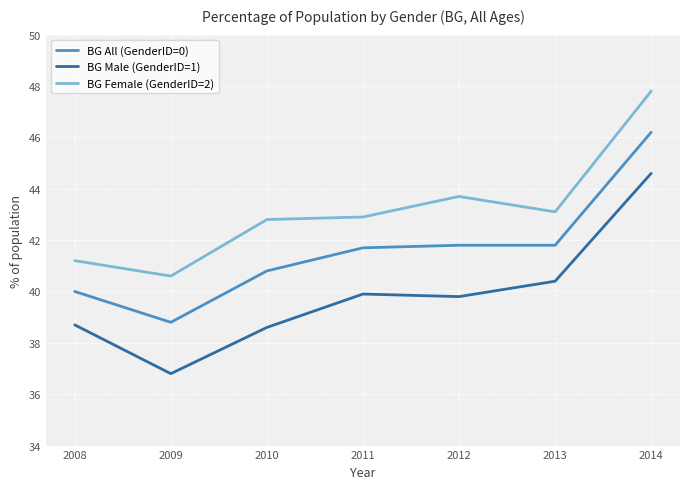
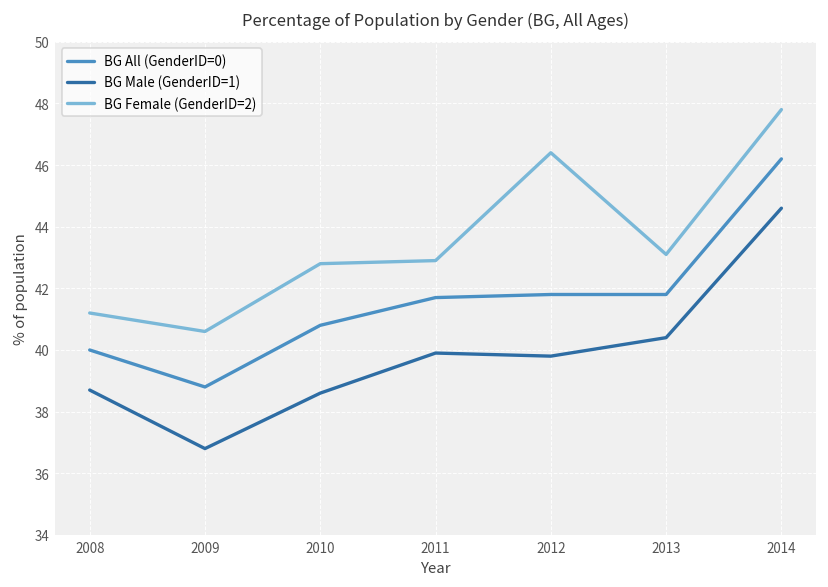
  {
    "BG Female (GenderID=2)": {
      "2008": 41.2,
      "2009": 40.6,
      "2010": 42.8,
      "2011": 42.9,
-     "2012": 43.7,
+     "2012": 46.4,
      "2013": 43.1,
      "2014": 47.8
    }
  }
